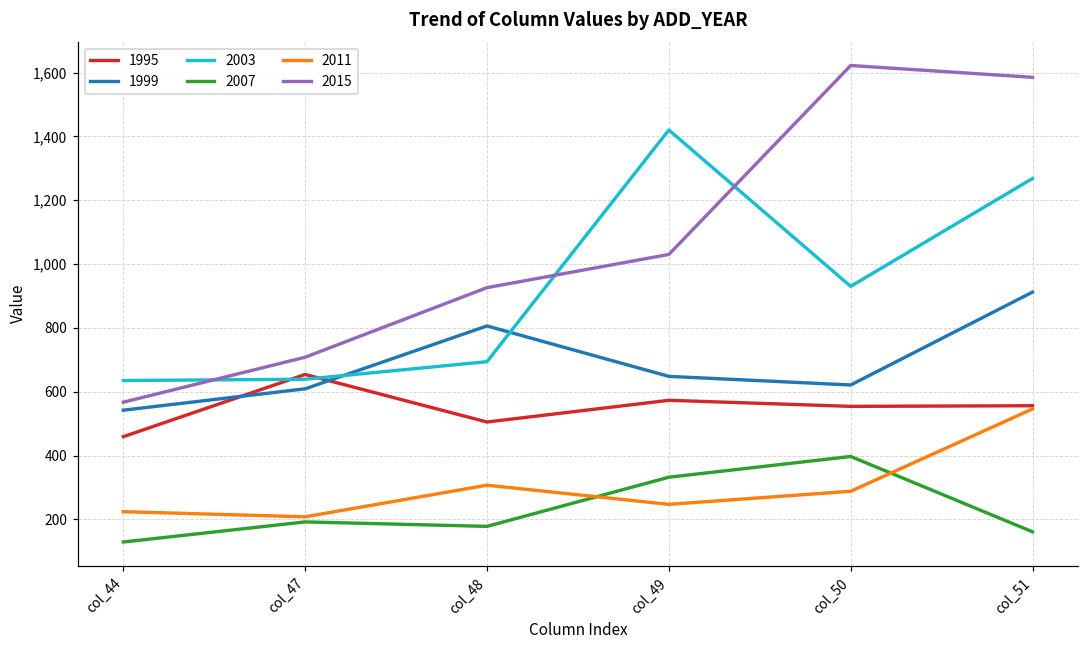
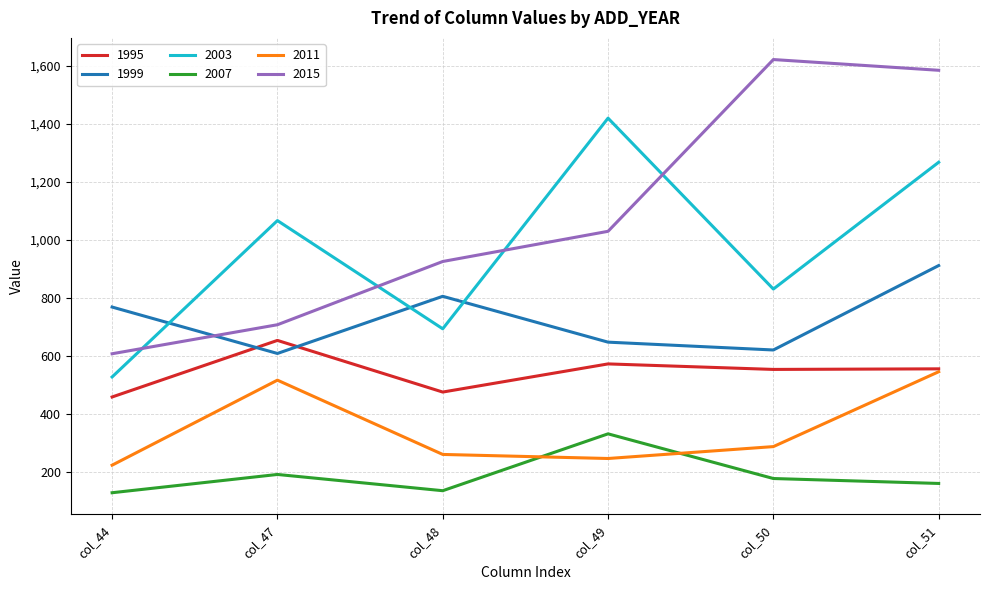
  {
    "1995": {
      "col_44": "460",
      "col_47": "650",
-     "col_48": "510",
+     "col_48": "480",
      "col_49": "570",
      "col_50": "550",
      "col_51": "560"
    },
    "1999": {
-     "col_44": "540",
+     "col_44": "770",
      "col_47": "610",
      "col_48": "810",
      "col_49": "650",
      "col_50": "620",
      "col_51": "910"
    },
    "2003": {
-     "col_44": "640",
-     "col_47": "640",
+     "col_44": "530",
+     "col_47": "1,070",
      "col_48": "690",
      "col_49": "1,420",
-     "col_50": "930",
+     "col_50": "830",
      "col_51": "1,270"
    },
    "2007": {
      "col_44": "130",
      "col_47": "190",
-     "col_48": "180",
+     "col_48": "140",
      "col_49": "330",
-     "col_50": "400",
+     "col_50": "180",
      "col_51": "160"
    },
    "2011": {
      "col_44": "220",
-     "col_47": "210",
-     "col_48": "310",
+     "col_47": "520",
+     "col_48": "260",
      "col_49": "250",
      "col_50": "290",
      "col_51": "550"
    },
    "2015": {
-     "col_44": "570",
+     "col_44": "610",
      "col_47": "710",
      "col_48": "930",
      "col_49": "1,030",
      "col_50": "1,620",
      "col_51": "1,590"
    }
  }
